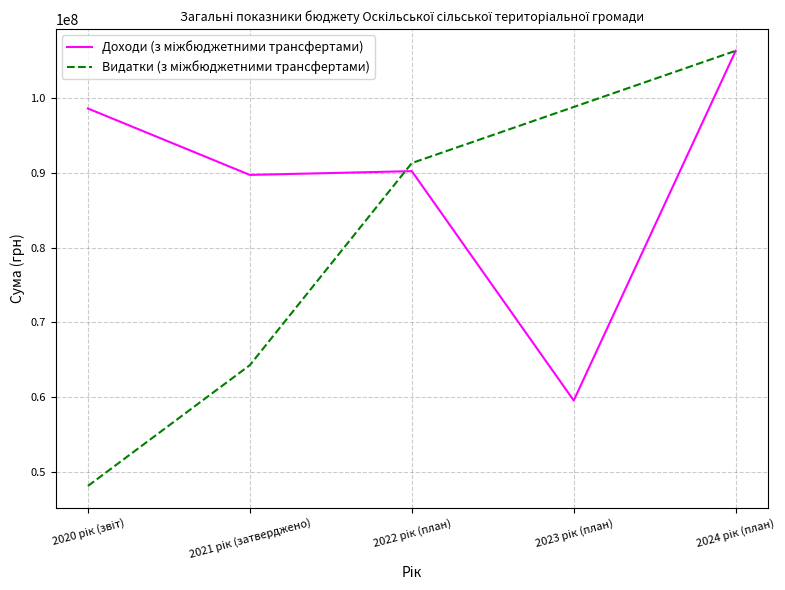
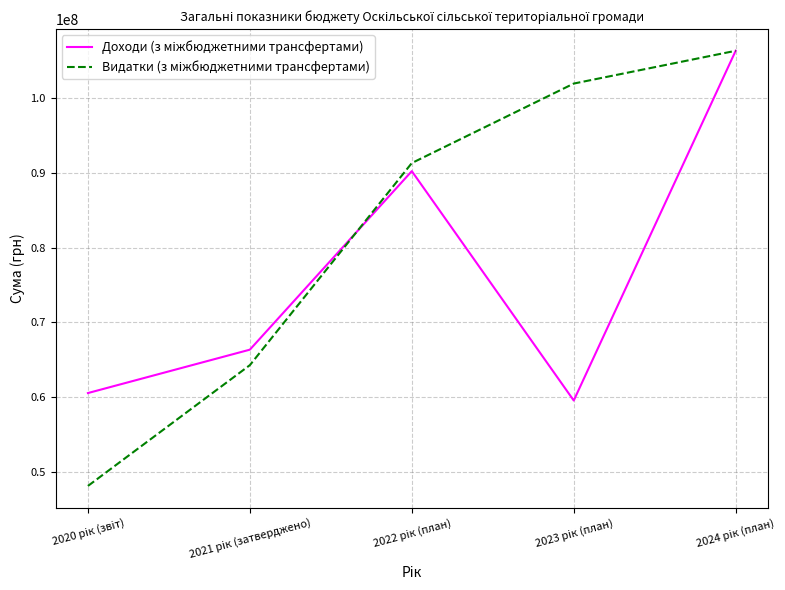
  {
    "Доходи (з міжбюджетними трансфертами)": {
-     "2020 рік (звіт)": 99000000,
-     "2021 рік (затверджено)": 90000000,
+     "2020 рік (звіт)": 61000000,
+     "2021 рік (затверджено)": 66000000,
      "2022 рік (план)": 90000000,
      "2023 рік (план)": 60000000
    },
    "Видатки (з міжбюджетними трансфертами)": {
      "2020 рік (звіт)": 48000000,
      "2021 рік (затверджено)": 64000000,
      "2022 рік (план)": 91000000,
-     "2023 рік (план)": 99000000
+     "2023 рік (план)": 102000000
    }
  }
